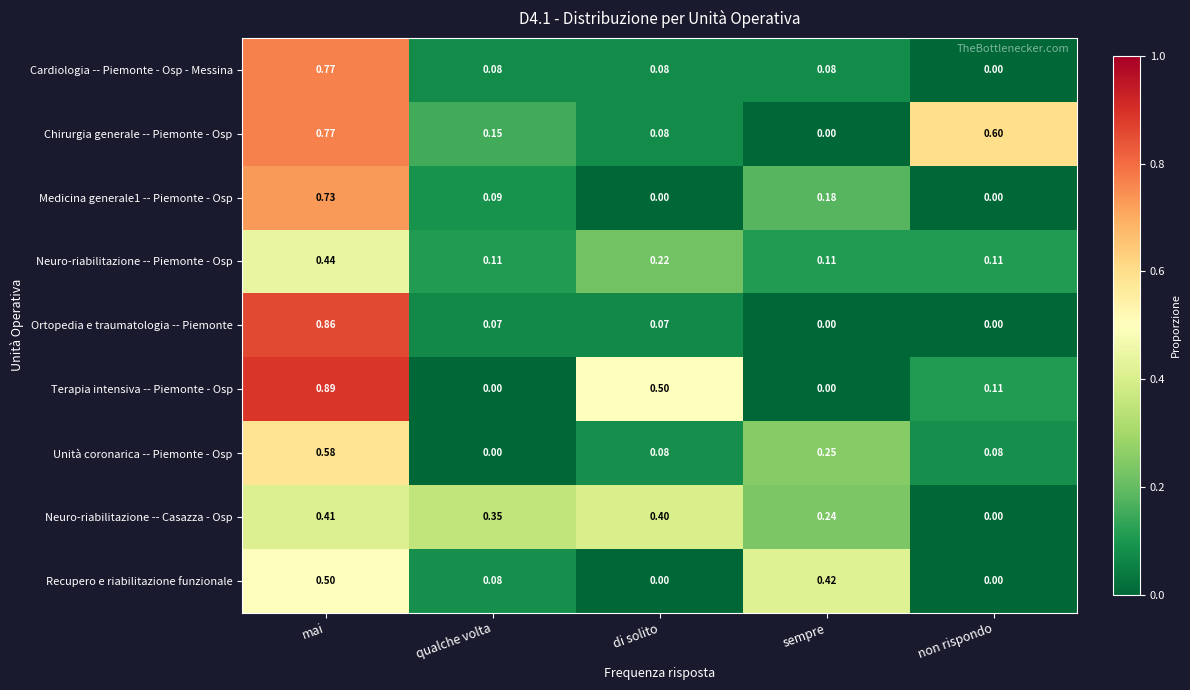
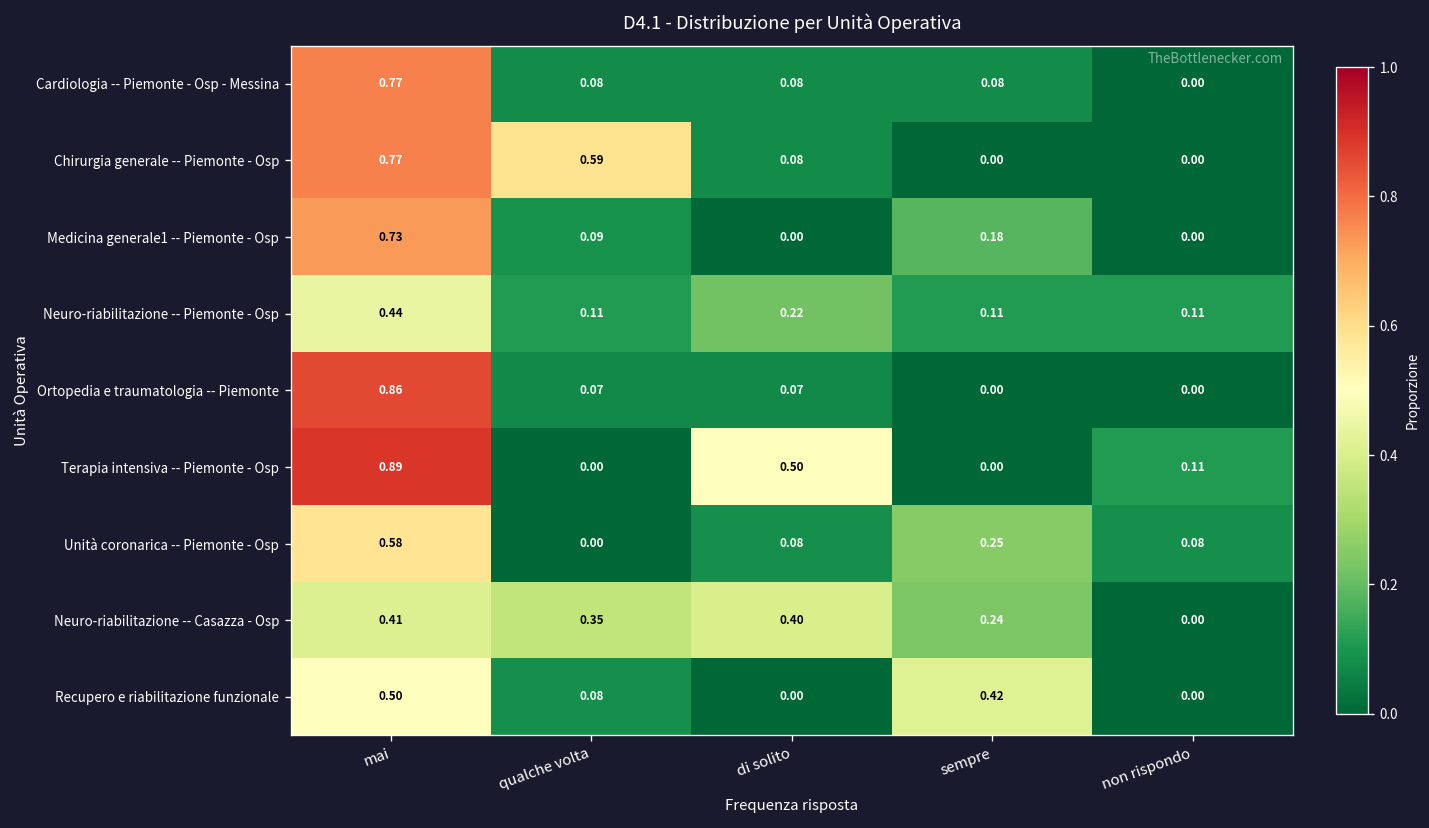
  {
    "Cardiologia -- Piemonte - Osp - Messina": {
      "mai": 0.77,
      "qualche volta": 0.08,
      "di solito": 0.08,
      "sempre": 0.08
    },
    "Chirurgia generale -- Piemonte - Osp": {
      "mai": 0.77,
-     "qualche volta": 0.15,
+     "qualche volta": 0.59,
      "di solito": 0.08,
      "sempre": 0.00,
-     "non rispondo": 0.60
+     "non rispondo": 0.00
    },
    "Medicina generale1 -- Piemonte - Osp": {
      "mai": 0.73,
      "qualche volta": 0.09,
      "di solito": 0.00,
      "sempre": 0.18,
      "non rispondo": 0.00
    },
    "Neuro-riabilitazione -- Piemonte - Osp": {
      "mai": 0.44,
      "qualche volta": 0.11,
      "di solito": 0.22,
      "sempre": 0.11,
      "non rispondo": 0.11
    },
    "Ortopedia e traumatologia -- Piemonte": {
      "mai": 0.86,
      "qualche volta": 0.07,
      "di solito": 0.07,
      "sempre": 0.00,
      "non rispondo": 0.00
    },
    "Terapia intensiva -- Piemonte - Osp": {
      "mai": 0.89,
      "qualche volta": 0.00,
      "di solito": 0.50,
      "sempre": 0.00,
      "non rispondo": 0.11
    },
    "Unità coronarica -- Piemonte - Osp": {
      "mai": 0.58,
      "qualche volta": 0.00,
      "di solito": 0.08,
      "sempre": 0.25,
      "non rispondo": 0.08
    },
    "Neuro-riabilitazione -- Casazza - Osp": {
      "mai": 0.41,
      "qualche volta": 0.35,
      "di solito": 0.40,
      "sempre": 0.24,
      "non rispondo": 0.00
    },
    "Recupero e riabilitazione funzionale": {
      "mai": 0.50,
      "qualche volta": 0.08,
      "di solito": 0.00,
      "sempre": 0.42,
      "non rispondo": 0.00
    }
  }
